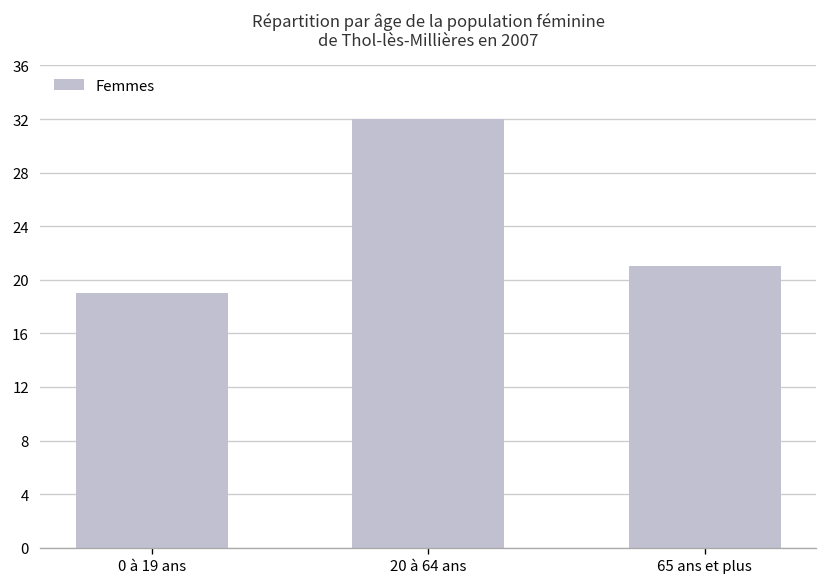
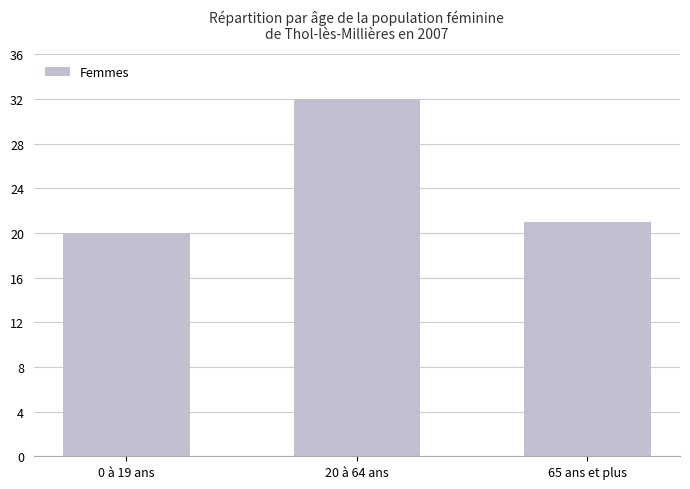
  {
-   "0 à 19 ans": 19,
+   "0 à 19 ans": 20,
    "20 à 64 ans": 32,
    "65 ans et plus": 21
  }
